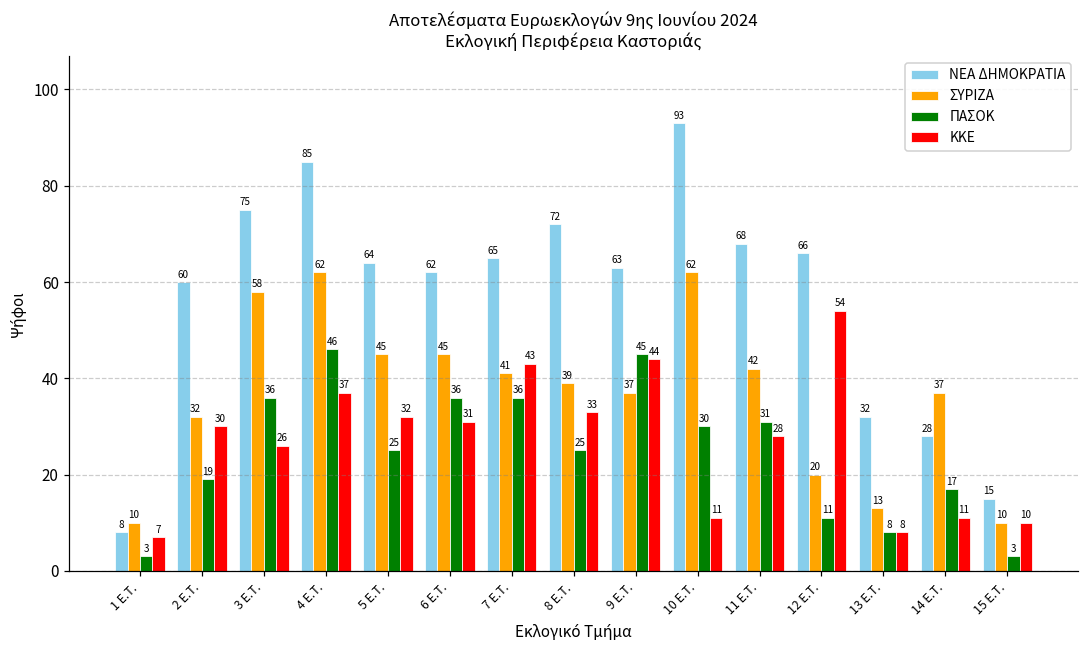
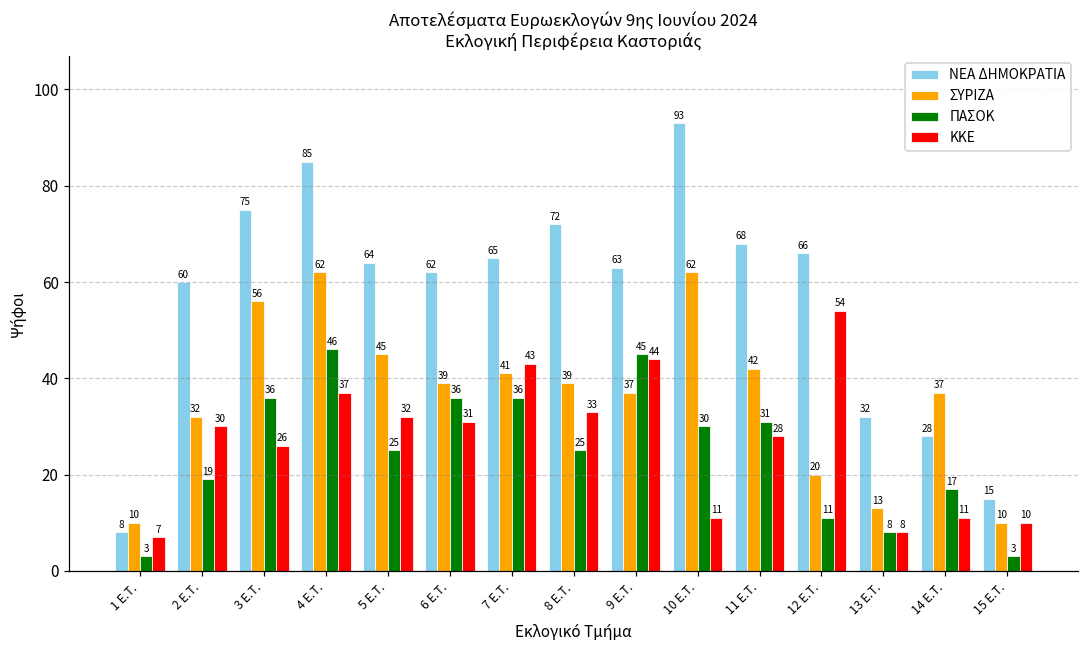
  {
    "ΝΕΑ ΔΗΜΟΚΡΑΤΙΑ": {
      "1 E.T.": 8,
      "2 E.T.": 60,
      "3 E.T.": 75,
      "4 E.T.": 85,
      "5 E.T.": 64,
      "6 E.T.": 62,
      "7 E.T.": 65,
      "8 E.T.": 72,
      "9 E.T.": 63,
      "10 E.T.": 93,
      "11 E.T.": 68,
      "12 E.T.": 66,
      "13 E.T.": 32,
      "14 E.T.": 28,
      "15 E.T.": 15
    },
    "ΣΥΡΙΖΑ": {
      "1 E.T.": 10,
      "2 E.T.": 32,
-     "3 E.T.": 58,
+     "3 E.T.": 56,
      "4 E.T.": 62,
      "5 E.T.": 45,
-     "6 E.T.": 45,
+     "6 E.T.": 39,
      "7 E.T.": 41,
      "8 E.T.": 39,
      "9 E.T.": 37,
      "10 E.T.": 62,
      "11 E.T.": 42,
      "12 E.T.": 20,
      "13 E.T.": 13,
      "14 E.T.": 37,
      "15 E.T.": 10
    },
    "ΠΑΣΟΚ": {
      "1 E.T.": 3,
      "2 E.T.": 19,
      "3 E.T.": 36,
      "4 E.T.": 46,
      "5 E.T.": 25,
      "6 E.T.": 36,
      "7 E.T.": 36,
      "8 E.T.": 25,
      "9 E.T.": 45,
      "10 E.T.": 30,
      "11 E.T.": 31,
      "12 E.T.": 11,
      "13 E.T.": 8,
      "14 E.T.": 17,
      "15 E.T.": 3
    },
    "ΚΚΕ": {
      "1 E.T.": 7,
      "2 E.T.": 30,
      "3 E.T.": 26,
      "4 E.T.": 37,
      "5 E.T.": 32,
      "6 E.T.": 31,
      "7 E.T.": 43,
      "8 E.T.": 33,
      "9 E.T.": 44,
      "10 E.T.": 11,
      "11 E.T.": 28,
      "12 E.T.": 54,
      "13 E.T.": 8,
      "14 E.T.": 11,
      "15 E.T.": 10
    }
  }
